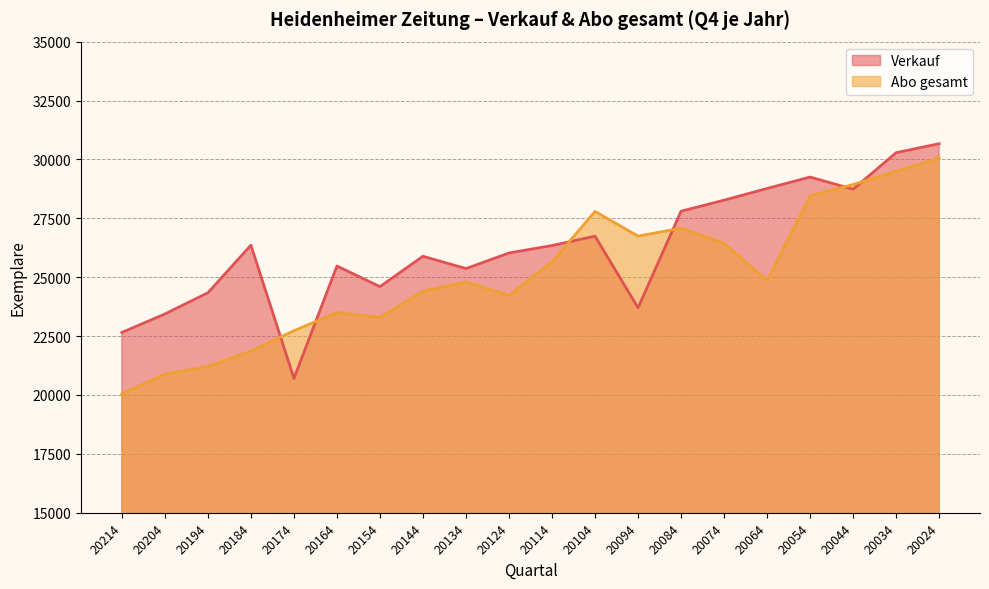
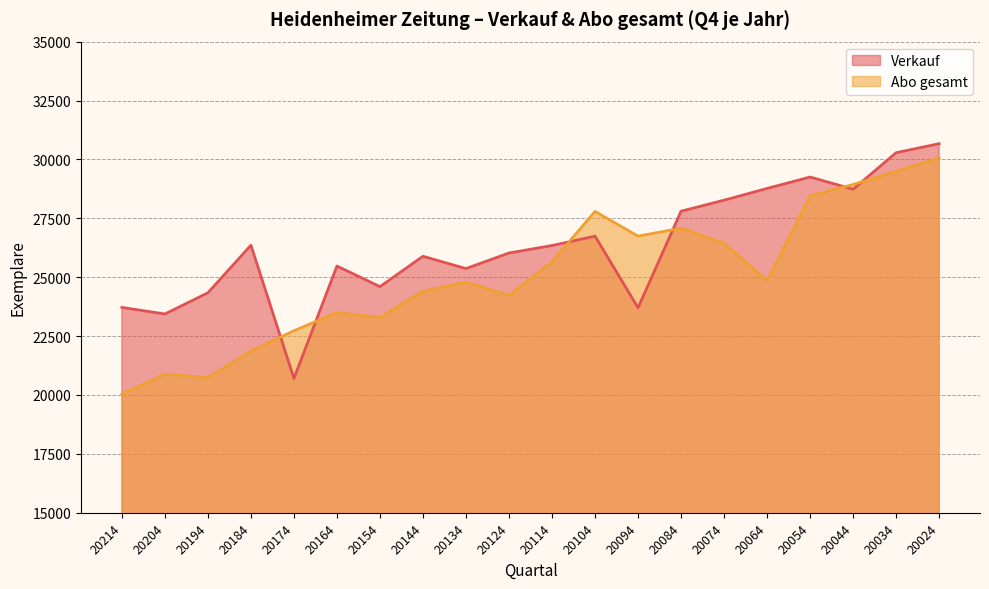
  {
    "Verkauf": {
-     "20214": 22700,
+     "20214": 23700,
      "20204": 23400,
      "20194": 24300,
      "20184": 26400,
      "20174": 20700,
      "20164": 25500,
      "20154": 24600,
      "20144": 25900,
      "20134": 25400,
      "20124": 26000,
      "20114": 26300,
      "20104": 26700,
      "20094": 23700,
      "20084": 27800,
      "20074": 28300,
      "20064": 28800,
      "20054": 29300,
      "20044": 28700,
      "20034": 30300,
      "20024": 30700
    },
    "Abo gesamt": {
      "20214": 20000,
      "20204": 20900,
-     "20194": 21200,
+     "20194": 20700,
      "20184": 21900,
      "20174": 22700,
      "20164": 23500,
      "20154": 23300,
      "20144": 24400,
      "20134": 24800,
      "20124": 24200,
      "20114": 25700,
      "20104": 27800,
      "20094": 26700,
      "20084": 27100,
      "20074": 26400,
      "20064": 24900,
      "20054": 28500,
      "20044": 28900,
      "20034": 29500,
      "20024": 30100
    }
  }
